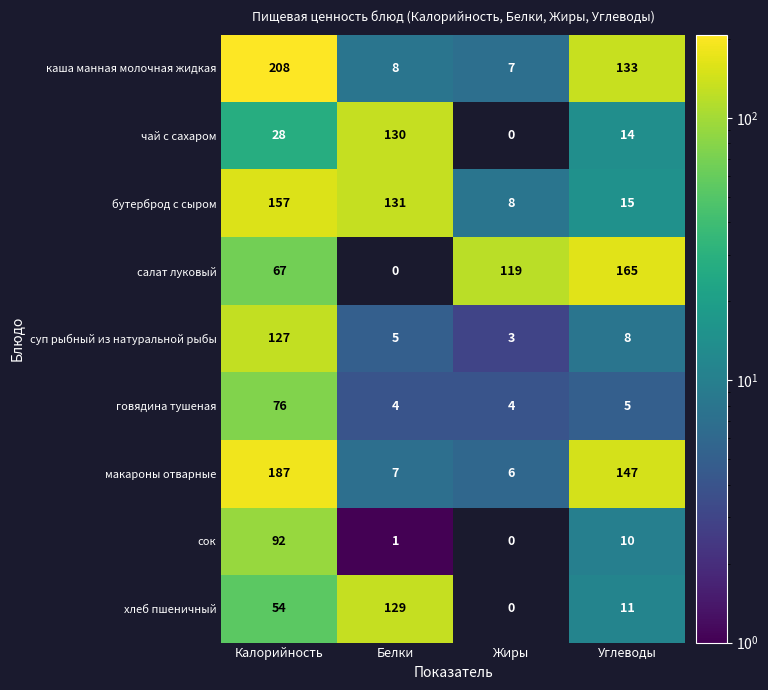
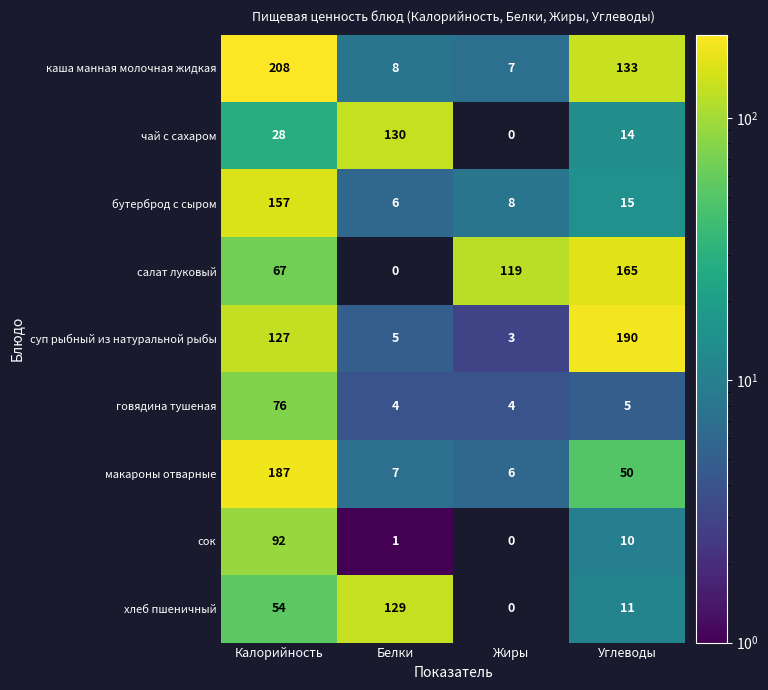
  {
    "каша манная молочная жидкая": {
      "Калорийность": 208,
      "Белки": 8,
      "Жиры": 7,
      "Углеводы": 133
    },
    "чай с сахаром": {
      "Калорийность": 28,
      "Белки": 130,
      "Жиры": 0,
      "Углеводы": 14
    },
    "бутерброд с сыром": {
      "Калорийность": 157,
-     "Белки": 131,
+     "Белки": 6,
      "Жиры": 8,
      "Углеводы": 15
    },
    "салат луковый": {
      "Калорийность": 67,
      "Белки": 0,
      "Жиры": 119,
      "Углеводы": 165
    },
    "суп рыбный из натуральной рыбы": {
      "Калорийность": 127,
      "Белки": 5,
      "Жиры": 3,
-     "Углеводы": 8
+     "Углеводы": 190
    },
    "говядина тушеная": {
      "Калорийность": 76,
      "Белки": 4,
      "Жиры": 4,
      "Углеводы": 5
    },
    "макароны отварные": {
      "Калорийность": 187,
      "Белки": 7,
      "Жиры": 6,
-     "Углеводы": 147
+     "Углеводы": 50
    },
    "сок": {
      "Калорийность": 92,
      "Белки": 1,
      "Жиры": 0,
      "Углеводы": 10
    },
    "хлеб пшеничный": {
      "Калорийность": 54,
      "Белки": 129,
      "Жиры": 0,
      "Углеводы": 11
    }
  }
